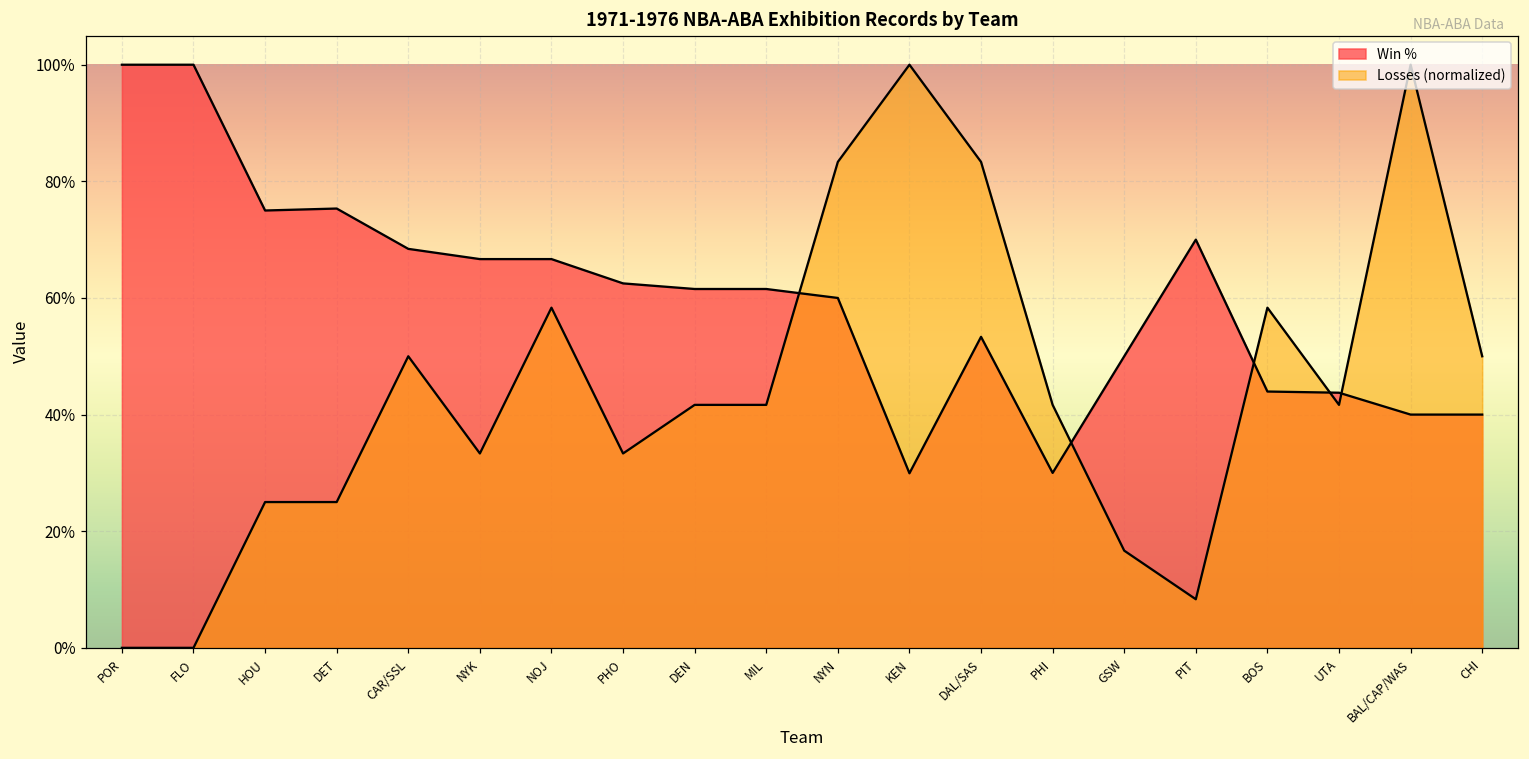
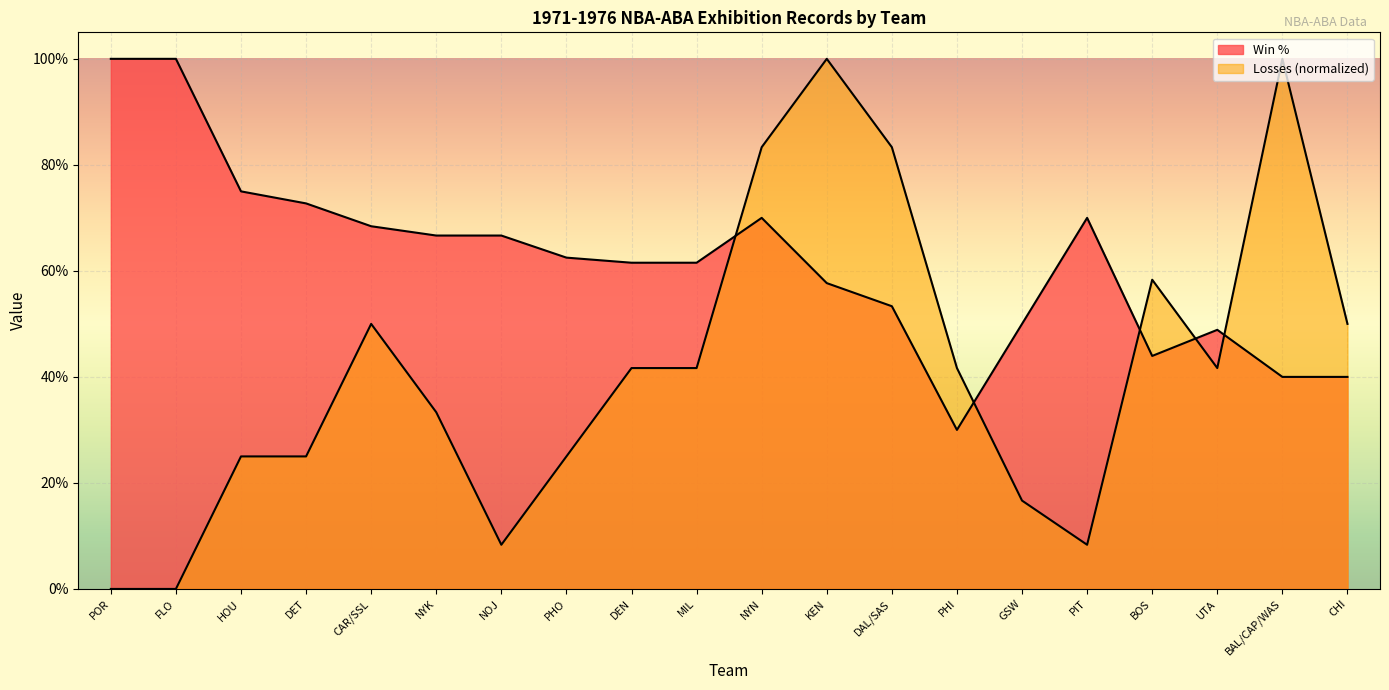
  {
    "Win %": {
      "POR": "100%",
      "FLO": "100%",
      "HOU": "75%",
-     "DET": "75%",
+     "DET": "73%",
      "CAR/SSL": "68%",
      "NYK": "67%",
      "NOJ": "67%",
      "PHO": "63%",
      "DEN": "62%",
      "MIL": "62%",
-     "NYN": "60%",
-     "KEN": "30%",
+     "NYN": "70%",
+     "KEN": "58%",
      "DAL/SAS": "53%",
      "PHI": "30%",
      "GSW": "50%",
      "PIT": "70%",
      "BOS": "44%",
-     "UTA": "44%",
+     "UTA": "49%",
      "BAL/CAP/WAS": "40%",
      "CHI": "40%"
    },
    "Losses (normalized)": {
      "POR": "0%",
      "FLO": "0%",
      "HOU": "25%",
      "DET": "25%",
      "CAR/SSL": "50%",
      "NYK": "33%",
-     "NOJ": "58%",
-     "PHO": "33%",
+     "NOJ": "8%",
+     "PHO": "25%",
      "DEN": "42%",
      "MIL": "42%",
      "NYN": "83%",
      "KEN": "100%",
      "DAL/SAS": "83%",
      "PHI": "42%",
      "GSW": "17%",
      "PIT": "8%",
      "BOS": "58%",
      "UTA": "42%",
      "CHI": "50%"
    }
  }
